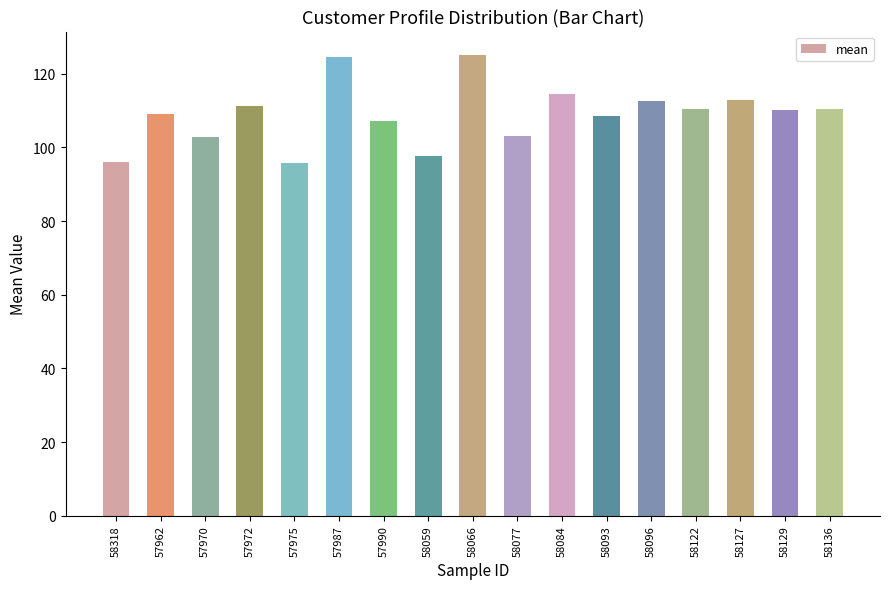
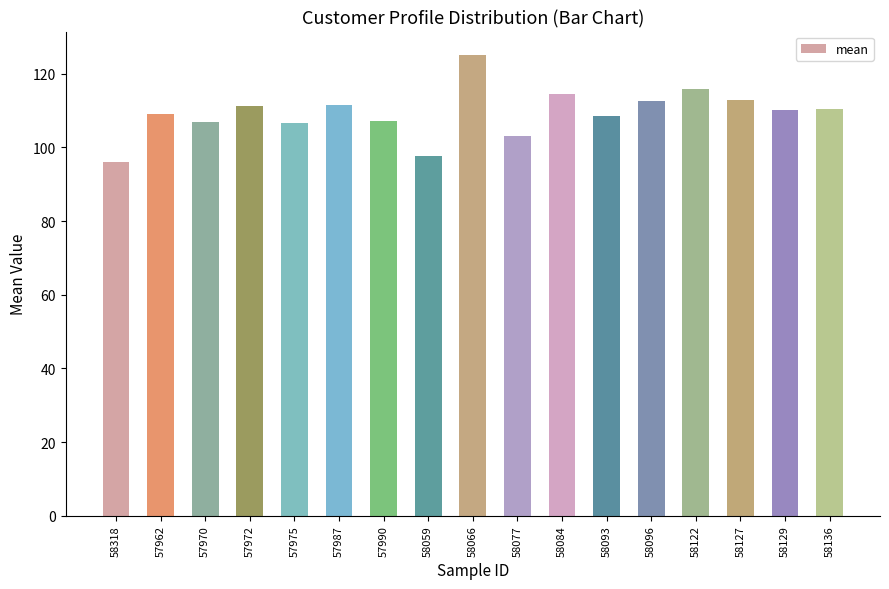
  {
    "58318": 96,
    "57962": 109,
-   "57970": 103,
+   "57970": 107,
    "57972": 111,
-   "57975": 96,
-   "57987": 125,
+   "57975": 107,
+   "57987": 112,
    "57990": 107,
    "58059": 98,
    "58066": 125,
    "58077": 103,
    "58084": 115,
    "58093": 109,
    "58096": 113,
-   "58122": 110,
+   "58122": 116,
    "58127": 113,
    "58129": 110,
    "58136": 110
  }
